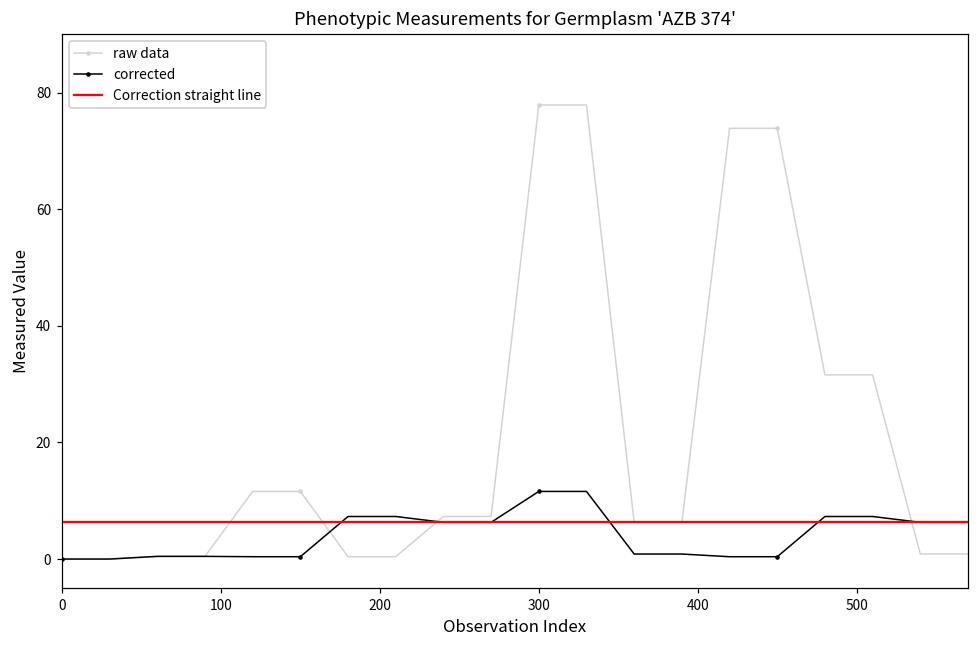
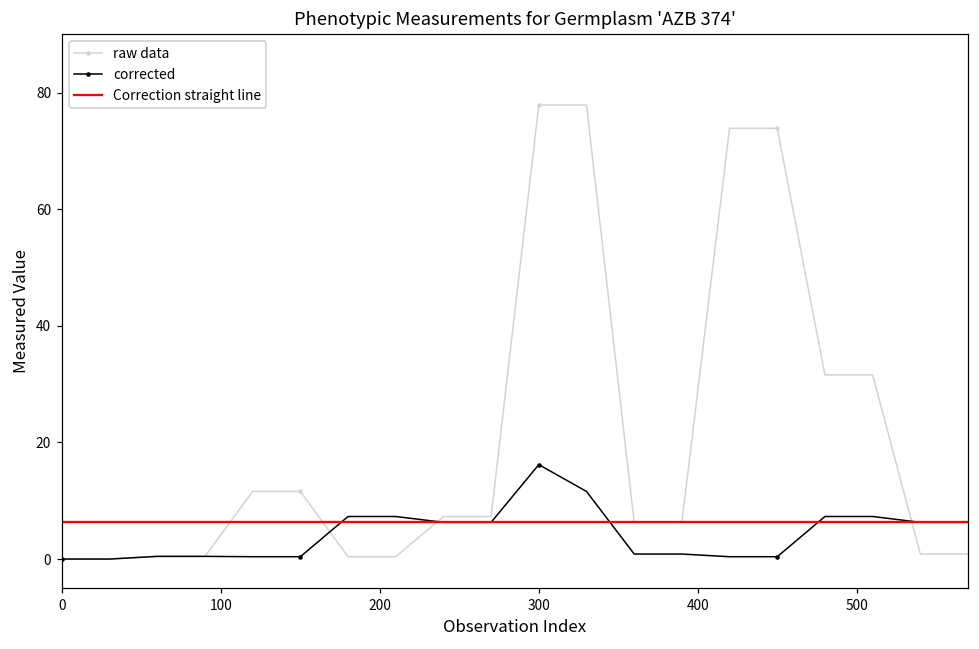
  {
    "raw data": {
      "300": 78
    },
    "corrected": {
-     "300": 12
+     "300": 16
    },
    "Correction straight line": {
      "0": 6,
      "300": 6
    }
  }
